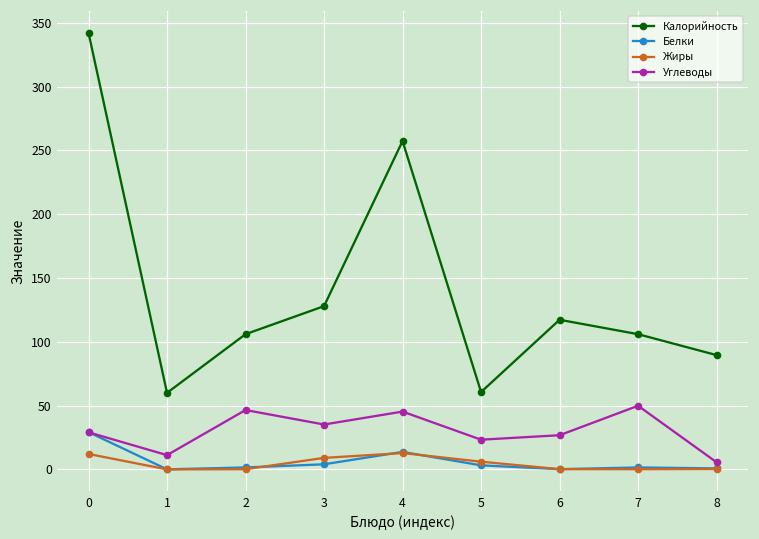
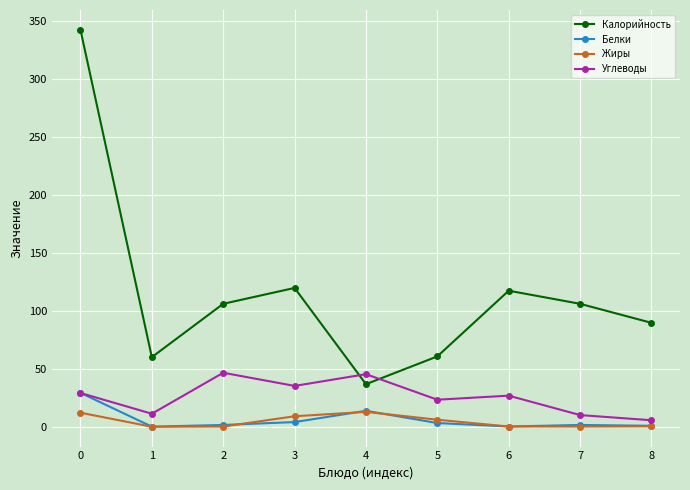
  {
    "Калорийность": {
      "0": 342,
      "1": 60,
      "2": 106,
-     "3": 128,
-     "4": 257,
+     "3": 120,
+     "4": 37,
      "5": 61,
      "6": 117,
      "7": 106,
      "8": 90
    },
    "Белки": {
      "3": 4,
      "5": 3
    },
    "Жиры": {
      "0": 12,
      "3": 9,
      "5": 6
    },
    "Углеводы": {
      "1": 11,
      "2": 47,
      "3": 35,
      "4": 45,
      "5": 23,
      "6": 27,
-     "7": 50,
+     "7": 10,
      "8": 6
    }
  }
